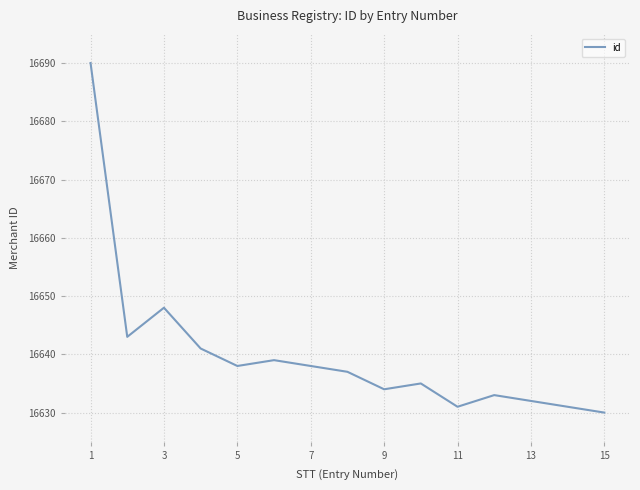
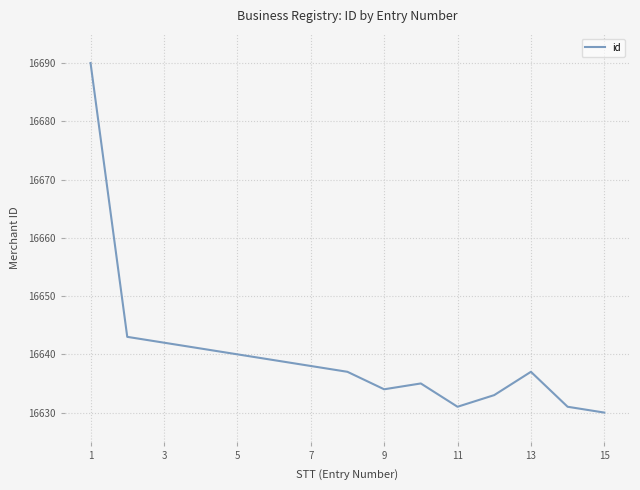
  {
    "1": 16690,
-   "3": 16648,
-   "5": 16638,
+   "3": 16642,
+   "5": 16640,
    "7": 16638,
    "9": 16634,
    "11": 16631,
-   "13": 16632,
+   "13": 16637,
    "15": 16630
  }
